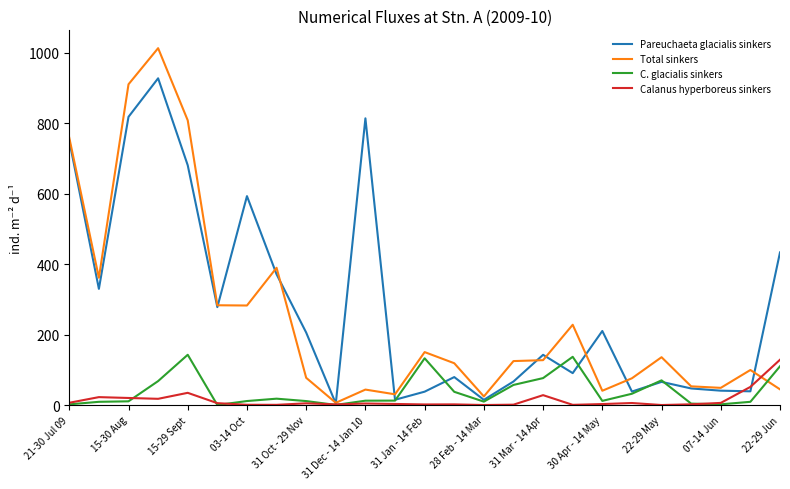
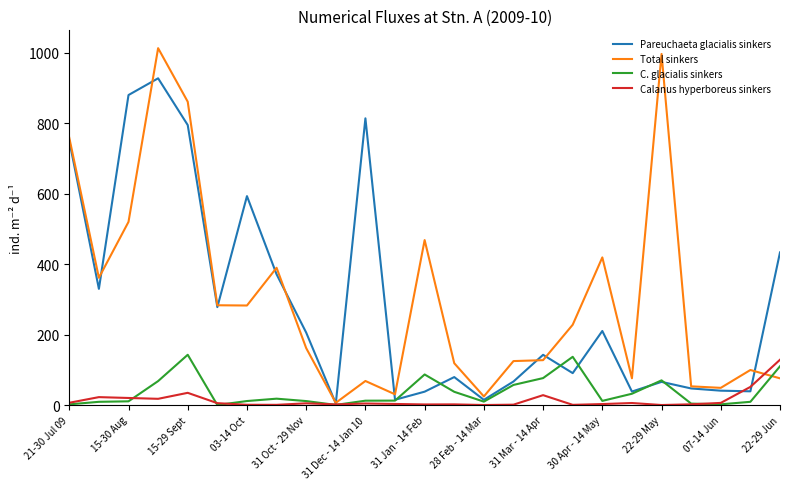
  {
    "Pareuchaeta glacialis sinkers": {
      "21-30 Jul 09": 750,
-     "15-30 Aug": 820,
-     "15-29 Sept": 680,
+     "15-30 Aug": 880,
+     "15-29 Sept": 790,
      "03-14 Oct": 590,
      "31 Oct - 29 Nov": 210,
      "31 Dec - 14 Jan 10": 810,
      "31 Jan - 14 Feb": 40,
      "31 Mar - 14 Apr": 140,
      "30 Apr - 14 May": 210,
      "07-14 Jun": 40,
      "22-29 Jun": 430
    },
    "Total sinkers": {
      "21-30 Jul 09": 760,
-     "15-30 Aug": 910,
-     "15-29 Sept": 810,
+     "15-30 Aug": 520,
+     "15-29 Sept": 860,
      "03-14 Oct": 280,
-     "31 Oct - 29 Nov": 80,
-     "31 Dec - 14 Jan 10": 40,
-     "31 Jan - 14 Feb": 150,
+     "31 Oct - 29 Nov": 160,
+     "31 Dec - 14 Jan 10": 70,
+     "31 Jan - 14 Feb": 470,
      "28 Feb - 14 Mar": 20,
      "31 Mar - 14 Apr": 130,
-     "30 Apr - 14 May": 40,
-     "22-29 May": 140,
+     "30 Apr - 14 May": 420,
+     "22-29 May": 1000,
      "07-14 Jun": 50,
-     "22-29 Jun": 40
+     "22-29 Jun": 80
    },
    "C. glacialis sinkers": {
      "15-30 Aug": 10,
      "15-29 Sept": 140,
      "03-14 Oct": 10,
      "31 Dec - 14 Jan 10": 10,
-     "31 Jan - 14 Feb": 130,
+     "31 Jan - 14 Feb": 90,
      "31 Mar - 14 Apr": 80,
      "30 Apr - 14 May": 10,
      "22-29 Jun": 110
    },
    "Calanus hyperboreus sinkers": {
      "15-30 Aug": 20,
      "15-29 Sept": 30,
      "03-14 Oct": 0,
      "31 Dec - 14 Jan 10": 0,
      "31 Jan - 14 Feb": 0,
      "28 Feb - 14 Mar": 0,
      "31 Mar - 14 Apr": 30,
      "30 Apr - 14 May": 0,
      "22-29 May": 0,
      "22-29 Jun": 130
    }
  }
